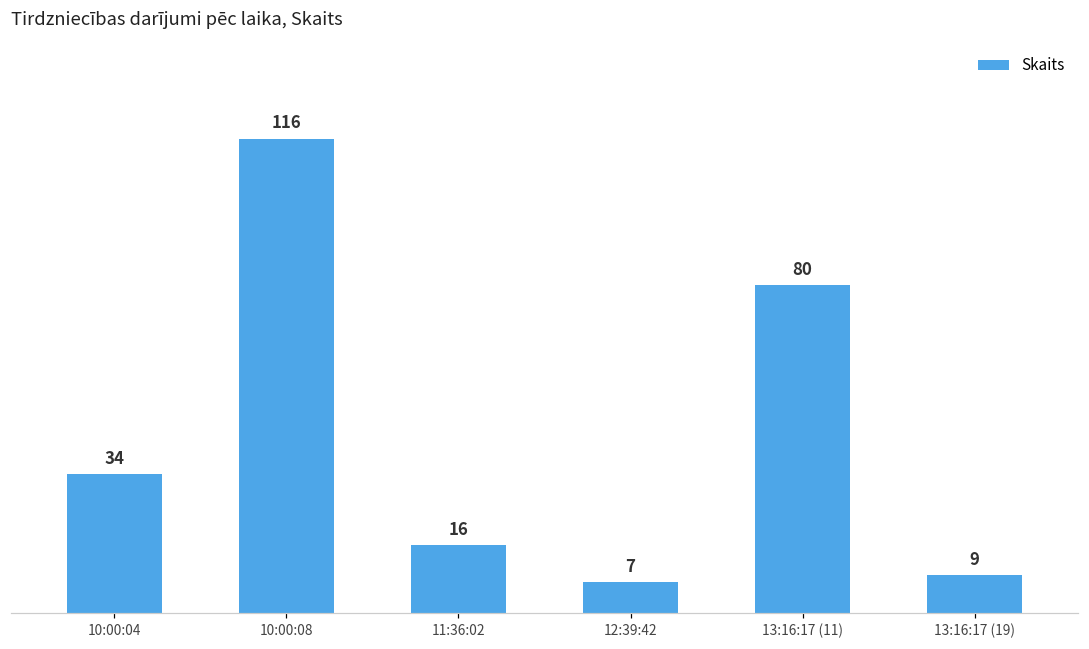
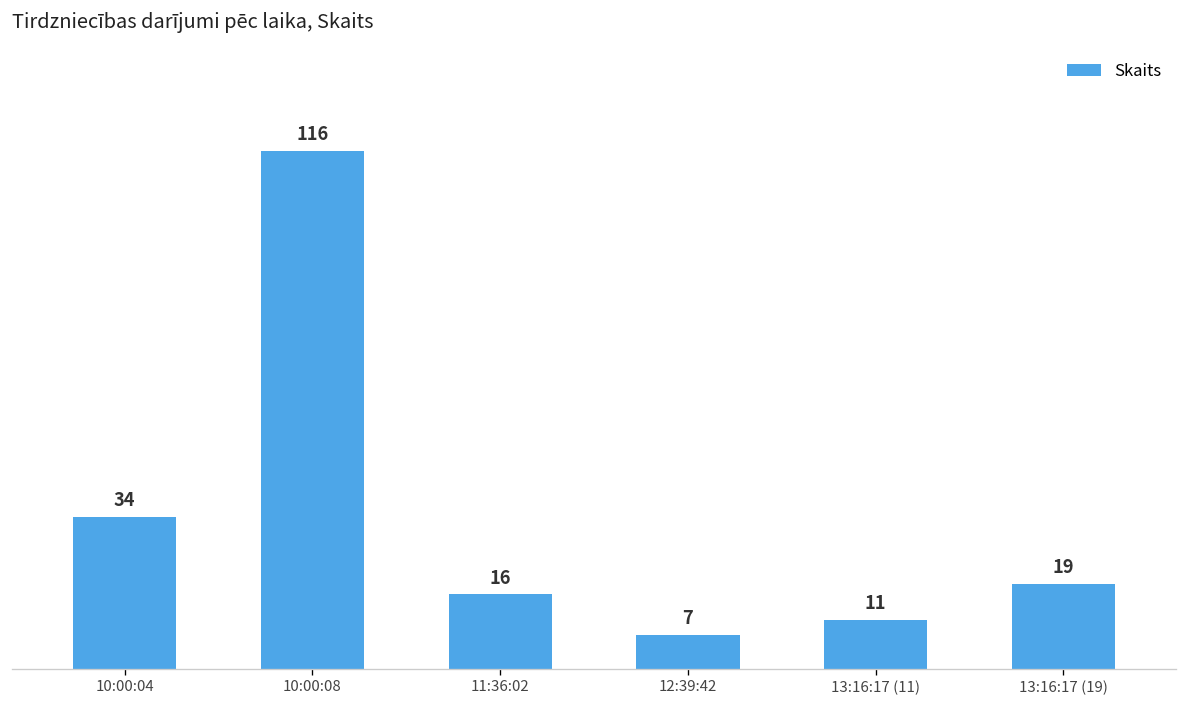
  {
    "10:00:04": 34,
    "10:00:08": 116,
-   "13:16:17 (11)": 80,
-   "13:16:17 (19)": 9
+   "13:16:17 (11)": 11,
+   "13:16:17 (19)": 19
  }
